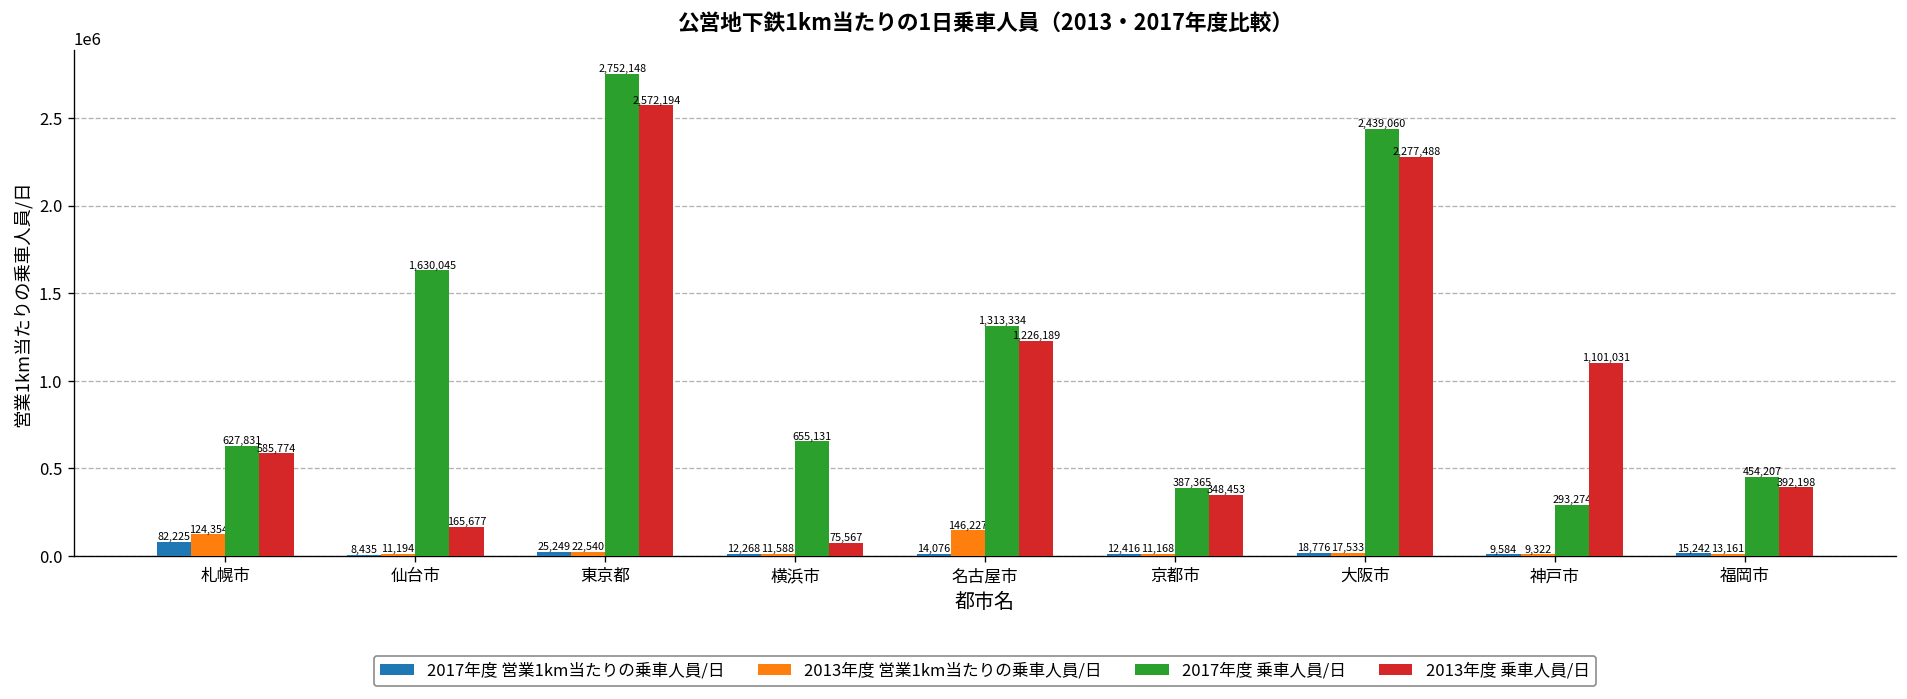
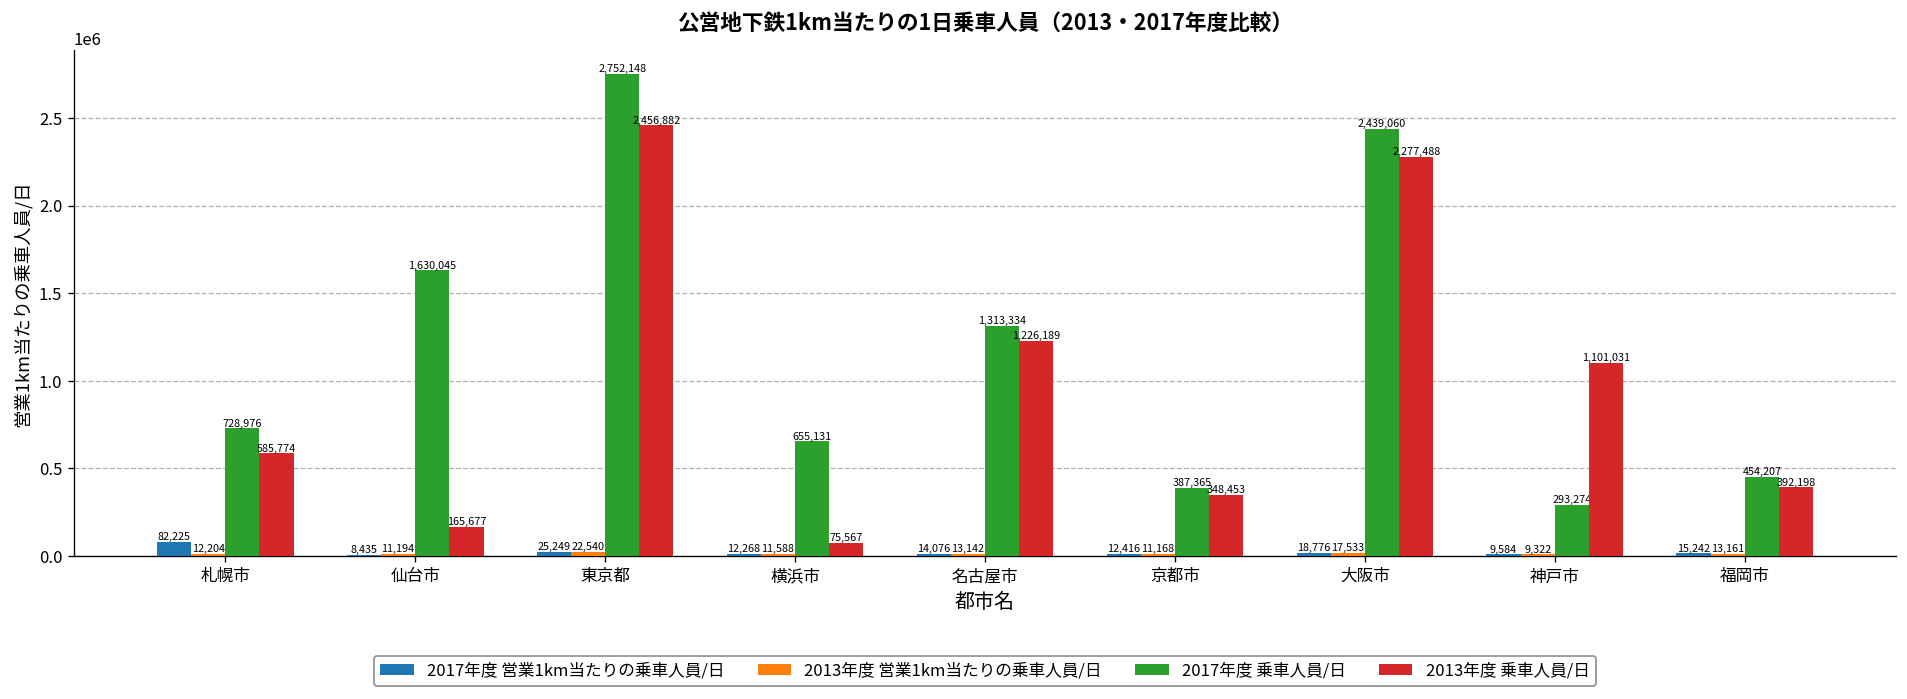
  {
    "2017年度 営業1km当たりの乗車人員/日": {
      "札幌市": "82,225",
      "仙台市": "8,435",
      "東京都": "25,249",
      "横浜市": "12,268",
      "名古屋市": "14,076",
      "京都市": "12,416",
      "大阪市": "18,776",
      "神戸市": "9,584",
      "福岡市": "15,242"
    },
    "2013年度 営業1km当たりの乗車人員/日": {
-     "札幌市": "124,354",
+     "札幌市": "12,204",
      "仙台市": "11,194",
      "東京都": "22,540",
      "横浜市": "11,588",
-     "名古屋市": "146,227",
+     "名古屋市": "13,142",
      "京都市": "11,168",
      "大阪市": "17,533",
      "神戸市": "9,322",
      "福岡市": "13,161"
    },
    "2017年度 乗車人員/日": {
-     "札幌市": "627,831",
+     "札幌市": "728,976",
      "仙台市": "1,630,045",
      "東京都": "2,752,148",
      "横浜市": "655,131",
      "名古屋市": "1,313,334",
      "京都市": "387,365",
      "大阪市": "2,439,060",
      "神戸市": "293,274",
      "福岡市": "454,207"
    },
    "2013年度 乗車人員/日": {
      "札幌市": "585,774",
      "仙台市": "165,677",
-     "東京都": "2,572,194",
+     "東京都": "2,456,882",
      "横浜市": "75,567",
      "名古屋市": "1,226,189",
      "京都市": "348,453",
      "大阪市": "2,277,488",
      "神戸市": "1,101,031",
      "福岡市": "392,198"
    }
  }
